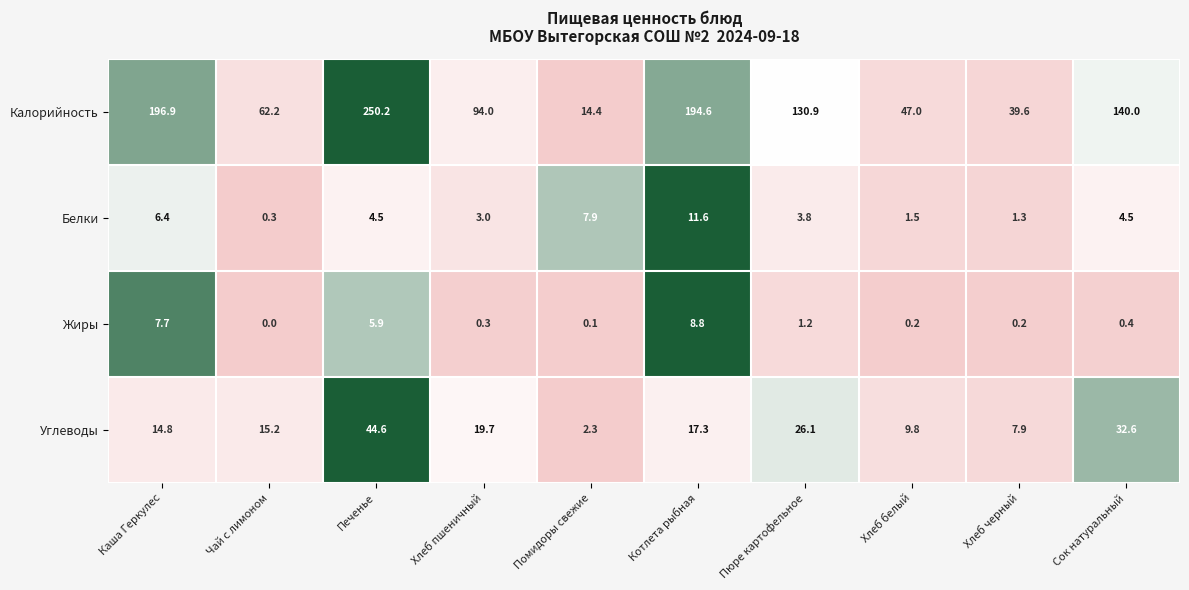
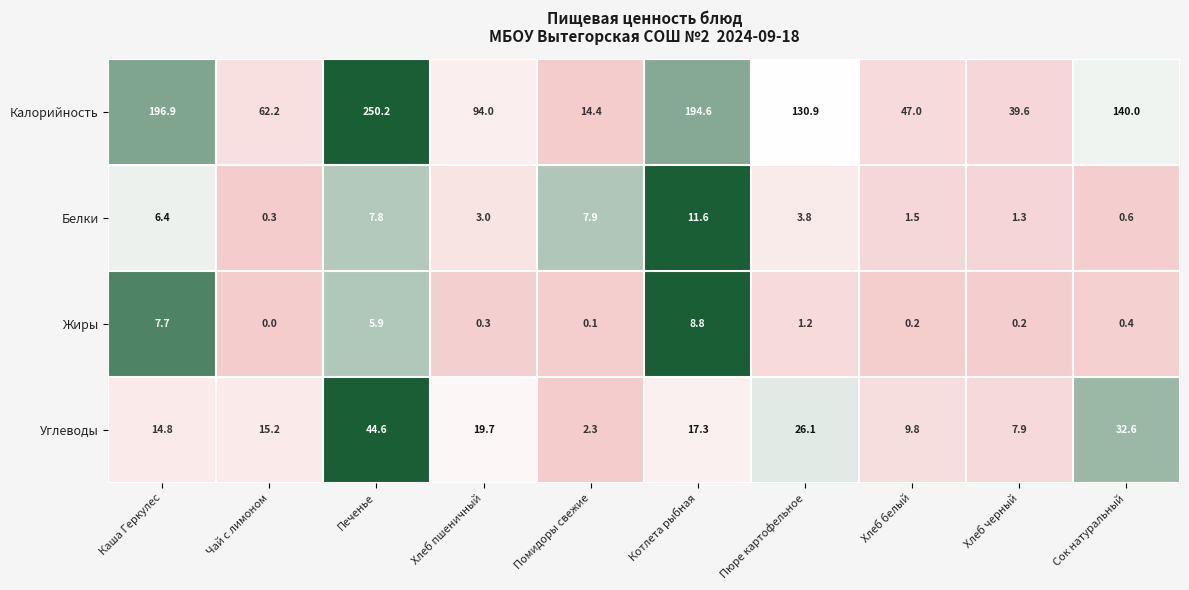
  {
    "Калорийность": {
      "Каша Геркулес": 196.9,
      "Чай с лимоном": 62.2,
      "Печенье": 250.2,
      "Хлеб пшеничный": 94.0,
      "Помидоры свежие": 14.4,
      "Котлета рыбная": 194.6,
      "Пюре картофельное": 130.9,
      "Хлеб белый": 47.0,
      "Хлеб черный": 39.6,
      "Сок натуральный": 140.0
    },
    "Белки": {
      "Каша Геркулес": 6.4,
      "Чай с лимоном": 0.3,
-     "Печенье": 4.5,
+     "Печенье": 7.8,
      "Хлеб пшеничный": 3.0,
      "Помидоры свежие": 7.9,
      "Котлета рыбная": 11.6,
      "Пюре картофельное": 3.8,
      "Хлеб белый": 1.5,
      "Хлеб черный": 1.3,
-     "Сок натуральный": 4.5
+     "Сок натуральный": 0.6
    },
    "Жиры": {
      "Каша Геркулес": 7.7,
      "Чай с лимоном": 0.0,
      "Печенье": 5.9,
      "Хлеб пшеничный": 0.3,
      "Помидоры свежие": 0.1,
      "Котлета рыбная": 8.8,
      "Пюре картофельное": 1.2,
      "Хлеб белый": 0.2,
      "Хлеб черный": 0.2,
      "Сок натуральный": 0.4
    },
    "Углеводы": {
      "Каша Геркулес": 14.8,
      "Чай с лимоном": 15.2,
      "Печенье": 44.6,
      "Хлеб пшеничный": 19.7,
      "Помидоры свежие": 2.3,
      "Котлета рыбная": 17.3,
      "Пюре картофельное": 26.1,
      "Хлеб белый": 9.8,
      "Хлеб черный": 7.9,
      "Сок натуральный": 32.6
    }
  }
